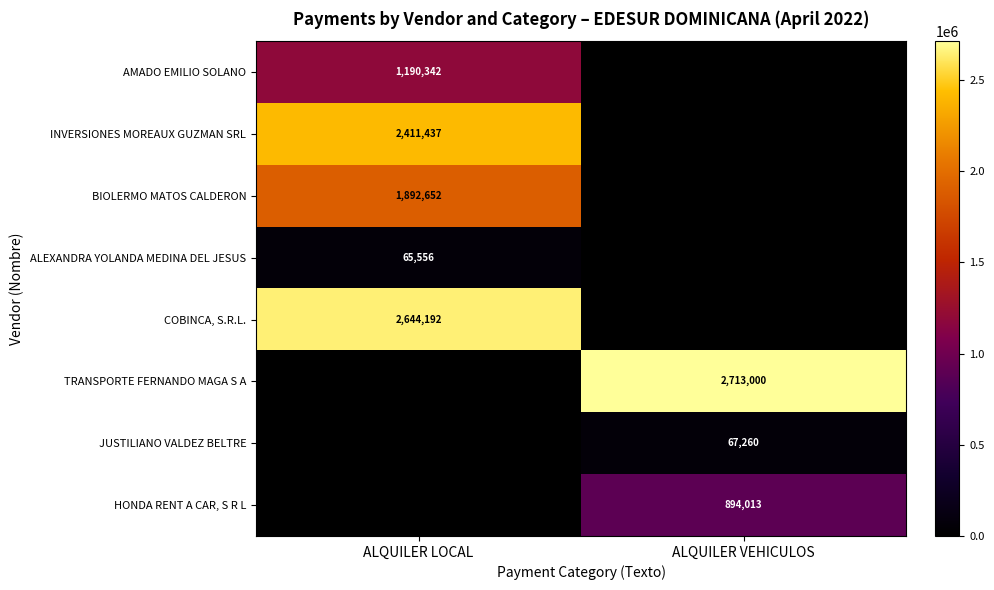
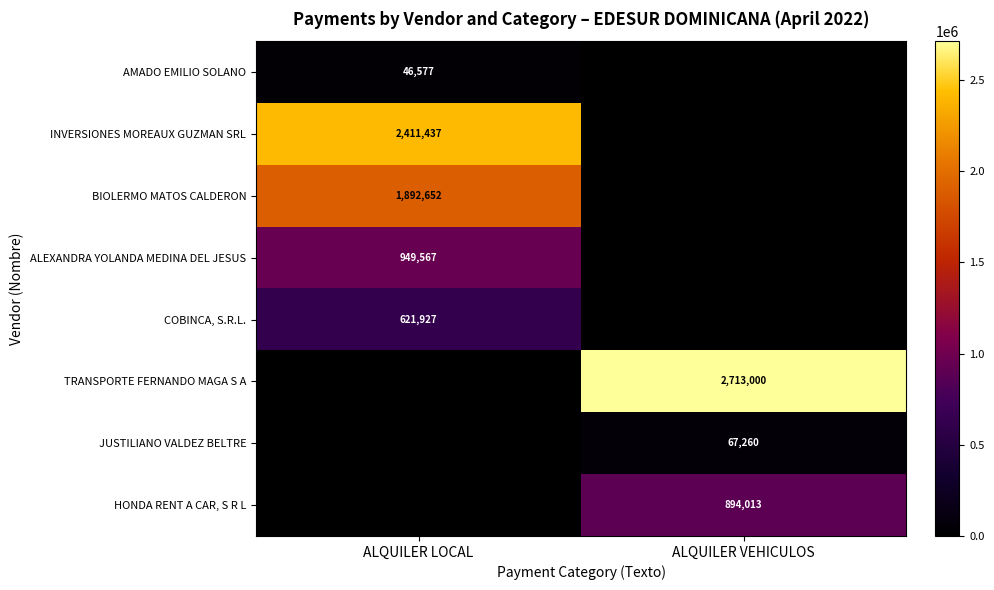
  {
    "AMADO EMILIO SOLANO": {
-     "ALQUILER LOCAL": "1,190,342"
+     "ALQUILER LOCAL": "46,577"
    },
    "INVERSIONES MOREAUX GUZMAN SRL": {
      "ALQUILER LOCAL": "2,411,437"
    },
    "BIOLERMO MATOS CALDERON": {
      "ALQUILER LOCAL": "1,892,652"
    },
    "ALEXANDRA YOLANDA MEDINA DEL JESUS": {
-     "ALQUILER LOCAL": "65,556"
+     "ALQUILER LOCAL": "949,567"
    },
    "COBINCA, S.R.L.": {
-     "ALQUILER LOCAL": "2,644,192"
+     "ALQUILER LOCAL": "621,927"
    },
    "TRANSPORTE FERNANDO MAGA S A": {
      "ALQUILER VEHICULOS": "2,713,000"
    },
    "JUSTILIANO VALDEZ BELTRE": {
      "ALQUILER VEHICULOS": "67,260"
    },
    "HONDA RENT A CAR, S R L": {
      "ALQUILER VEHICULOS": "894,013"
    }
  }
